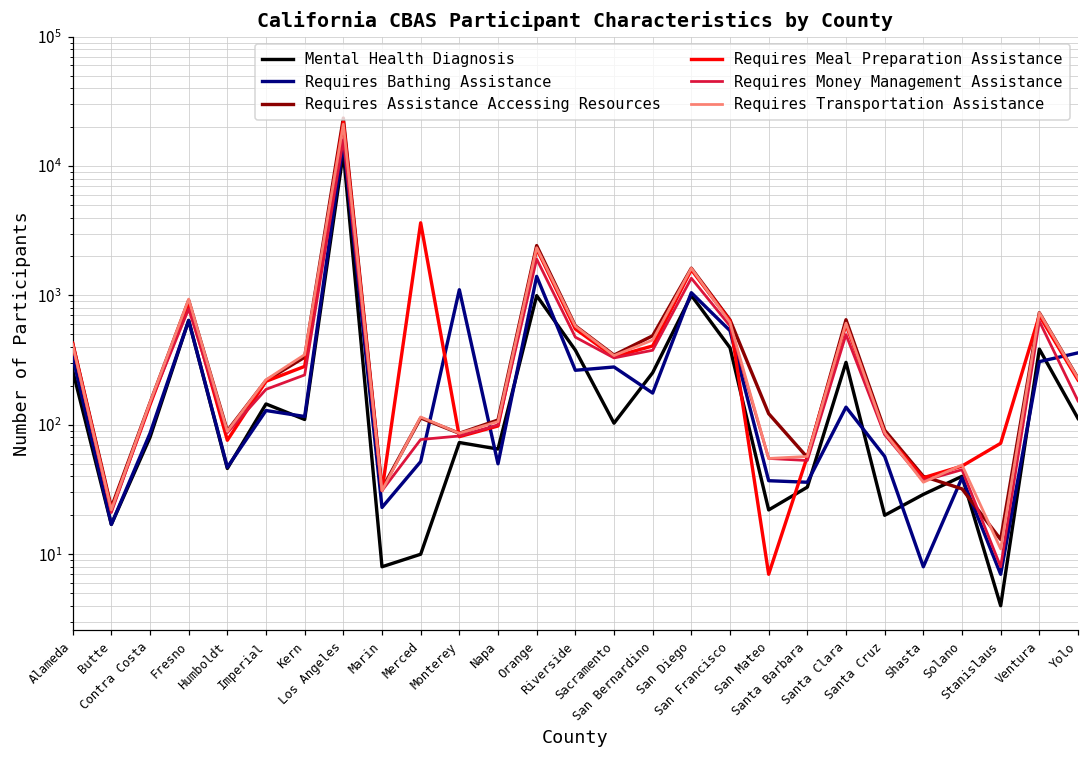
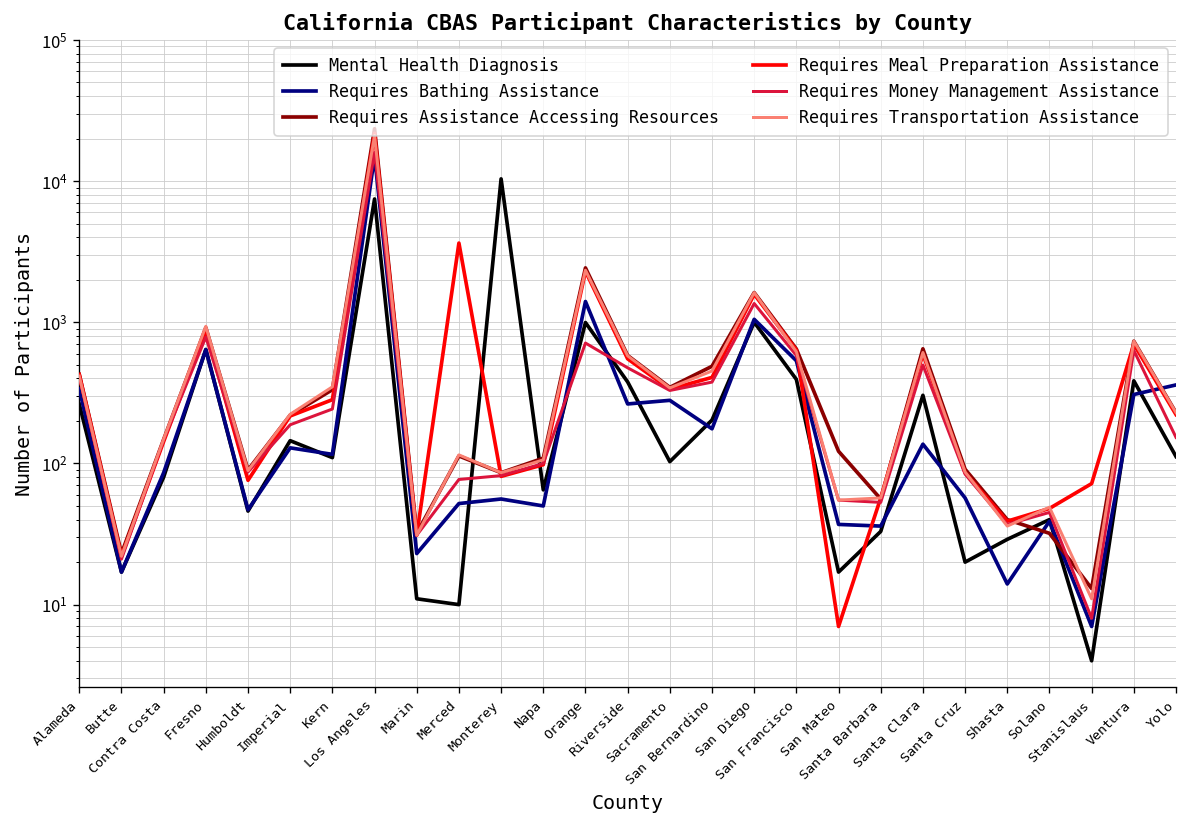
  {
    "Mental Health Diagnosis": {
      "Alameda": 260,
      "Contra Costa": 80,
      "Imperial": 150,
      "Kern": 110,
-     "Los Angeles": 13000,
-     "Marin": 8,
+     "Los Angeles": 7000,
+     "Marin": 11,
      "Merced": 10,
-     "Monterey": 70,
+     "Monterey": 10000,
      "Napa": 70,
      "Orange": 1000,
      "Riverside": 380,
      "Sacramento": 100,
-     "San Bernardino": 250,
+     "San Bernardino": 200,
      "San Francisco": 390,
-     "San Mateo": 22,
+     "San Mateo": 17,
      "Santa Barbara": 33,
      "Santa Clara": 300,
      "Santa Cruz": 20,
      "Shasta": 29,
      "Stanislaus": 4,
      "Ventura": 390,
      "Yolo": 110
    },
    "Requires Bathing Assistance": {
      "Alameda": 340,
      "Contra Costa": 90,
      "Imperial": 130,
      "Kern": 120,
      "Los Angeles": 15000,
      "Marin": 23,
      "Merced": 50,
-     "Monterey": 1100,
+     "Monterey": 60,
      "Napa": 50,
      "Orange": 1400,
      "Riverside": 260,
      "Sacramento": 280,
      "San Bernardino": 180,
      "San Francisco": 500,
      "San Mateo": 37,
      "Santa Barbara": 36,
      "Santa Clara": 140,
      "Santa Cruz": 60,
-     "Shasta": 8,
+     "Shasta": 14,
      "Stanislaus": 7,
      "Ventura": 310,
      "Yolo": 360
    },
    "Requires Assistance Accessing Resources": {
      "San Bernardino": 490,
      "San Mateo": 120,
      "Santa Clara": 600,
      "Solano": 32,
      "Stanislaus": 13
    },
    "Requires Meal Preparation Assistance": {
      "Humboldt": 80,
      "Kern": 280,
      "Merced": 3600,
      "San Bernardino": 410,
      "San Mateo": 7,
      "Stanislaus": 70
    },
    "Requires Money Management Assistance": {
      "Fresno": 800,
      "Imperial": 190,
      "Kern": 240,
      "Los Angeles": 16000,
      "Merced": 80,
-     "Orange": 1900,
+     "Orange": 700,
      "Riverside": 480,
      "San Bernardino": 380,
      "San Diego": 1400,
      "San Francisco": 600,
      "Santa Barbara": 50,
      "Santa Clara": 500,
      "Solano": 45,
      "Stanislaus": 8,
      "Ventura": 600,
      "Yolo": 150
    },
    "Requires Transportation Assistance": {
      "San Bernardino": 450,
      "Stanislaus": 11
    }
  }
